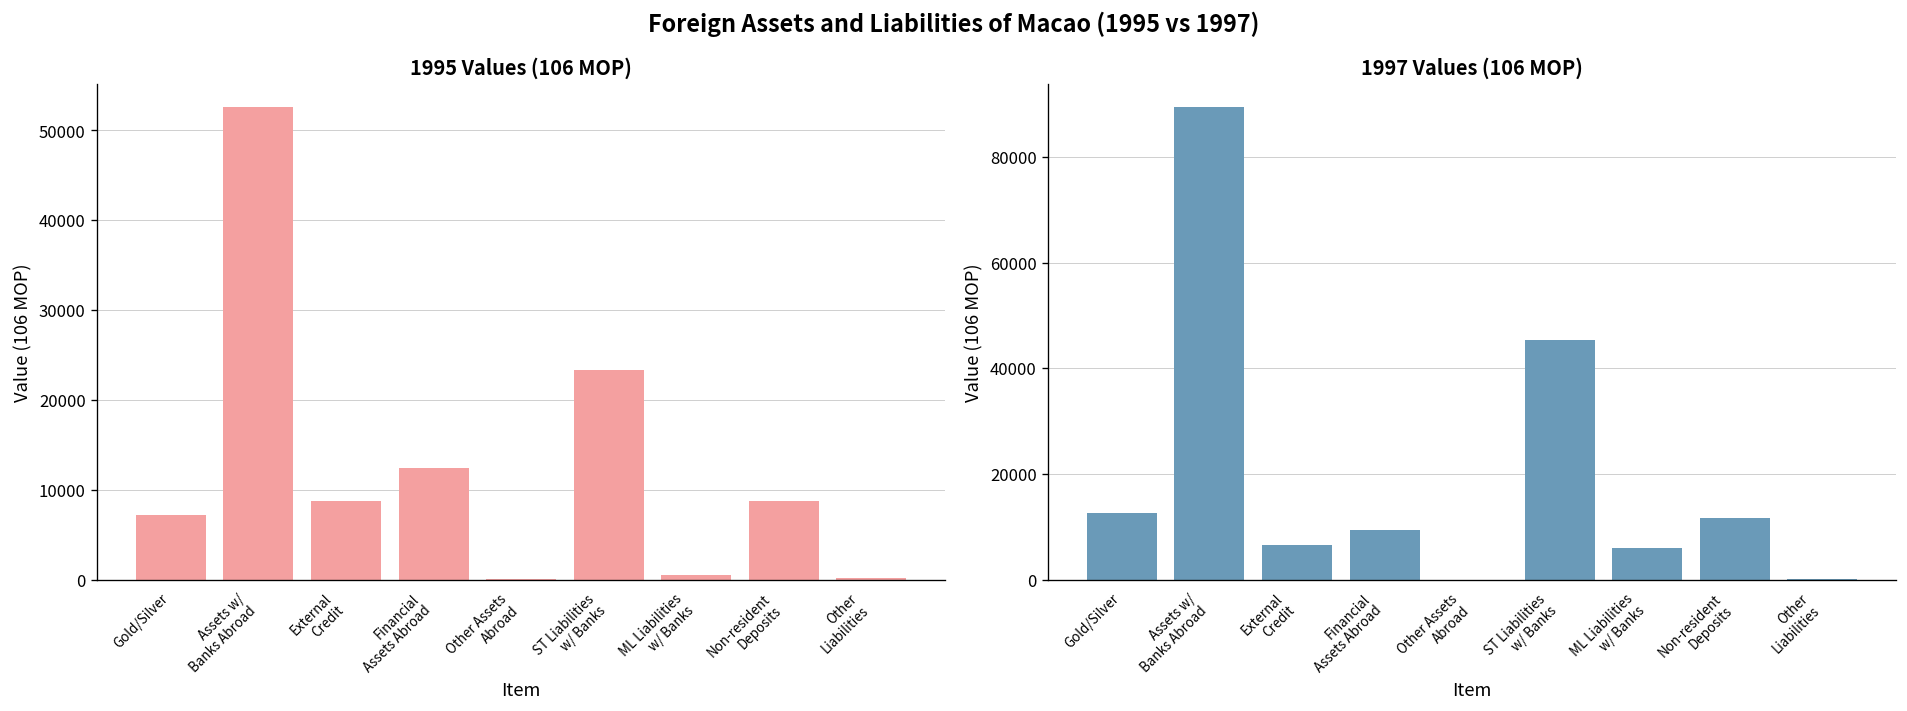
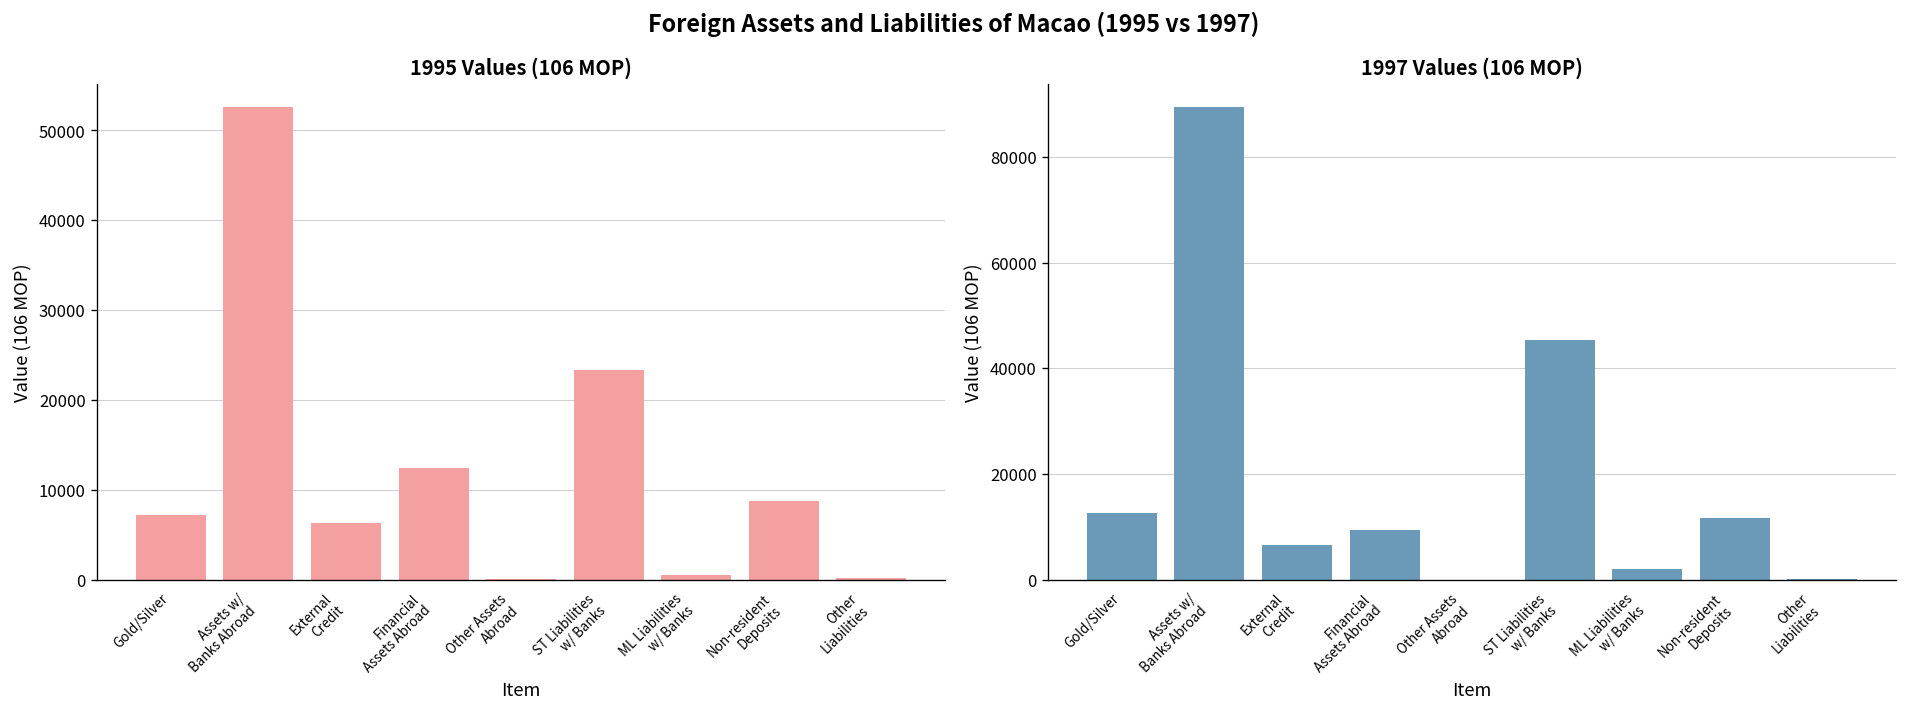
  {
    "1995 Values (106 MOP)": {
      "Gold/Silver": 7000,
      "Assets w/ Banks Abroad": 53000,
-     "External Credit": 9000,
+     "External Credit": 6000,
      "Financial Assets Abroad": 12000,
      "ST Liabilities w/ Banks": 23000,
      "ML Liabilities w/ Banks": 1000,
      "Non-resident Deposits": 9000
    },
    "1997 Values (106 MOP)": {
      "Gold/Silver": 13000,
      "Assets w/ Banks Abroad": 89000,
      "External Credit": 7000,
      "Financial Assets Abroad": 9000,
      "ST Liabilities w/ Banks": 45000,
-     "ML Liabilities w/ Banks": 6000,
+     "ML Liabilities w/ Banks": 2000,
      "Non-resident Deposits": 12000
    }
  }
